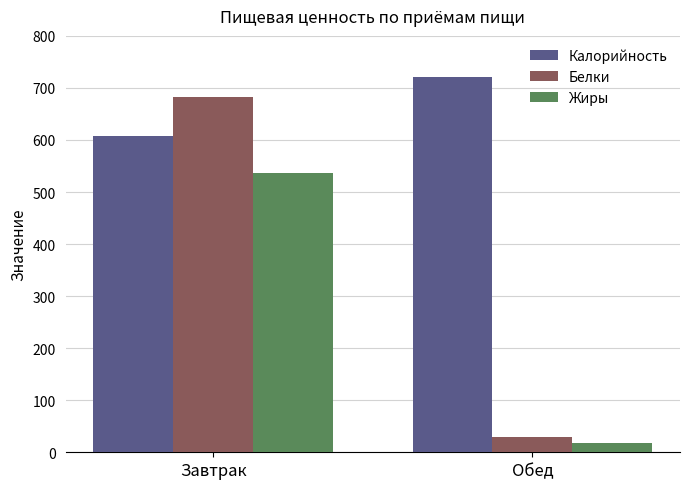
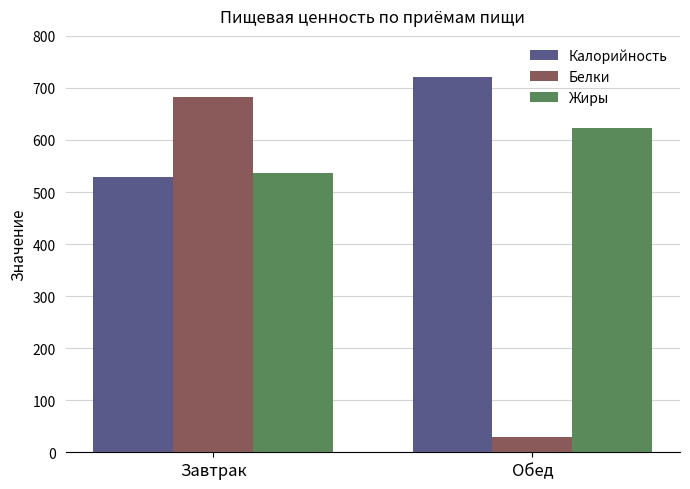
  {
    "Калорийность": {
-     "Завтрак": 610,
+     "Завтрак": 530,
      "Обед": 720
    },
    "Белки": {
      "Завтрак": 680,
      "Обед": 30
    },
    "Жиры": {
      "Завтрак": 540,
-     "Обед": 20
+     "Обед": 620
    }
  }
